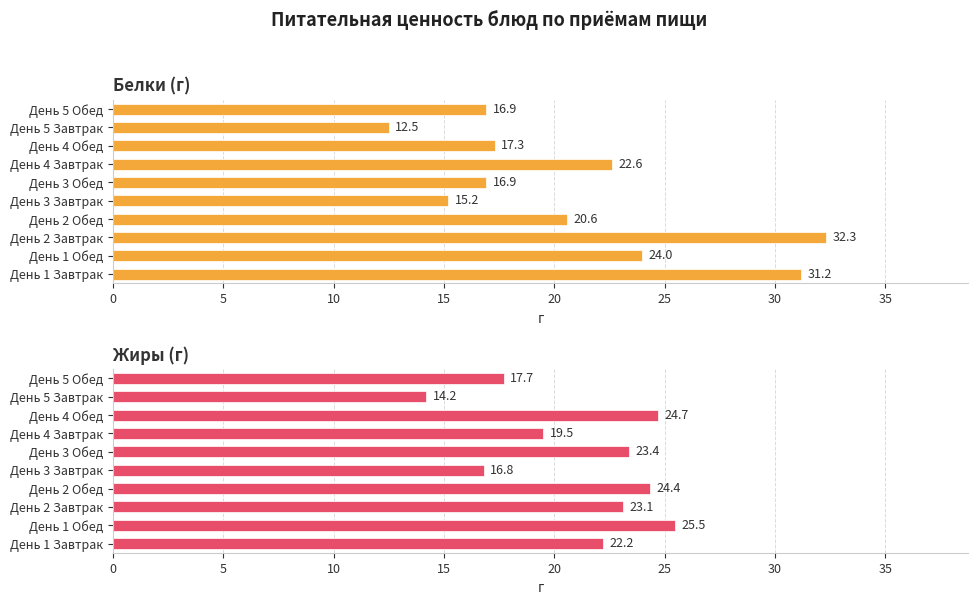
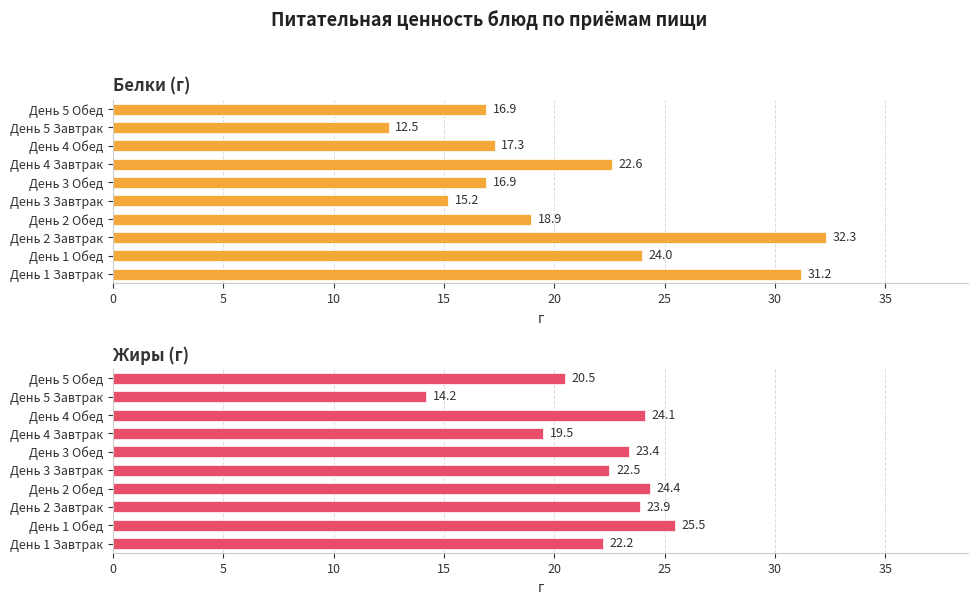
  {
    "Белки (г)": {
      "День 5 Обед": 16.9,
      "День 5 Завтрак": 12.5,
      "День 4 Обед": 17.3,
      "День 4 Завтрак": 22.6,
      "День 3 Обед": 16.9,
      "День 3 Завтрак": 15.2,
-     "День 2 Обед": 20.6,
+     "День 2 Обед": 18.9,
      "День 2 Завтрак": 32.3,
      "День 1 Обед": 24.0,
      "День 1 Завтрак": 31.2
    },
    "Жиры (г)": {
-     "День 5 Обед": 17.7,
+     "День 5 Обед": 20.5,
      "День 5 Завтрак": 14.2,
-     "День 4 Обед": 24.7,
+     "День 4 Обед": 24.1,
      "День 4 Завтрак": 19.5,
      "День 3 Обед": 23.4,
-     "День 3 Завтрак": 16.8,
+     "День 3 Завтрак": 22.5,
      "День 2 Обед": 24.4,
-     "День 2 Завтрак": 23.1,
+     "День 2 Завтрак": 23.9,
      "День 1 Обед": 25.5,
      "День 1 Завтрак": 22.2
    }
  }
